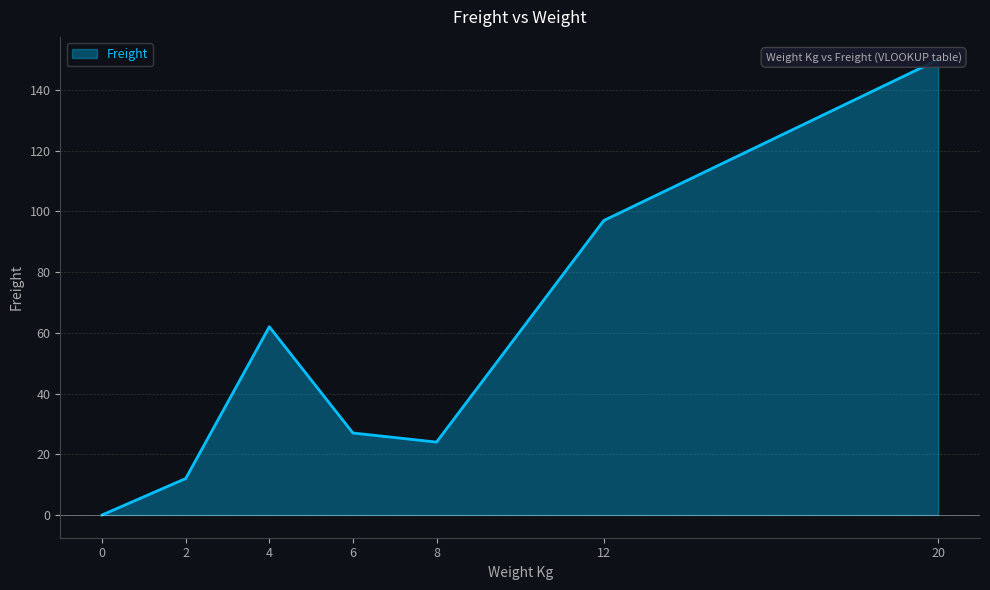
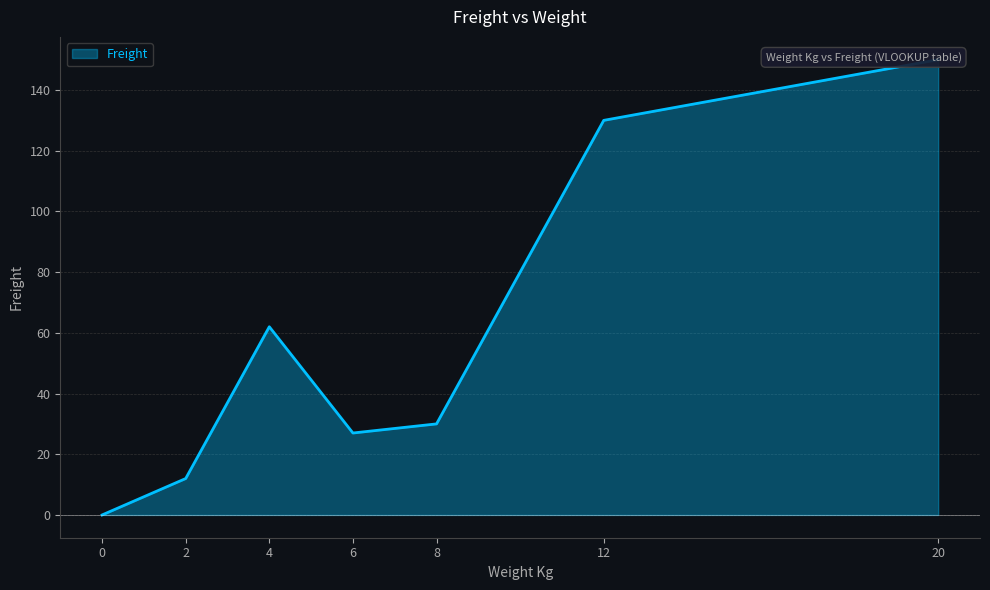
  {
    "0": 0,
    "2": 12,
    "4": 62,
    "6": 27,
-   "8": 24,
-   "12": 97
+   "8": 30,
+   "12": 130
  }
